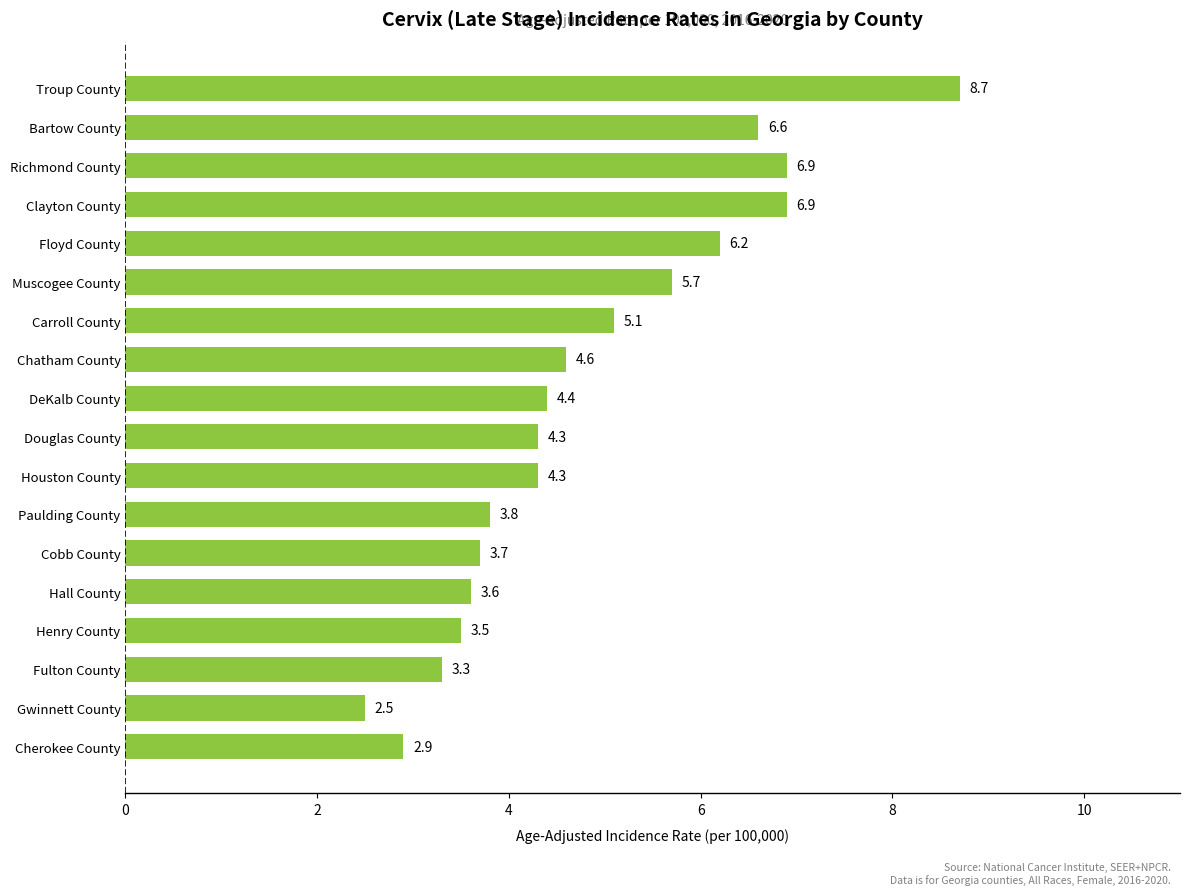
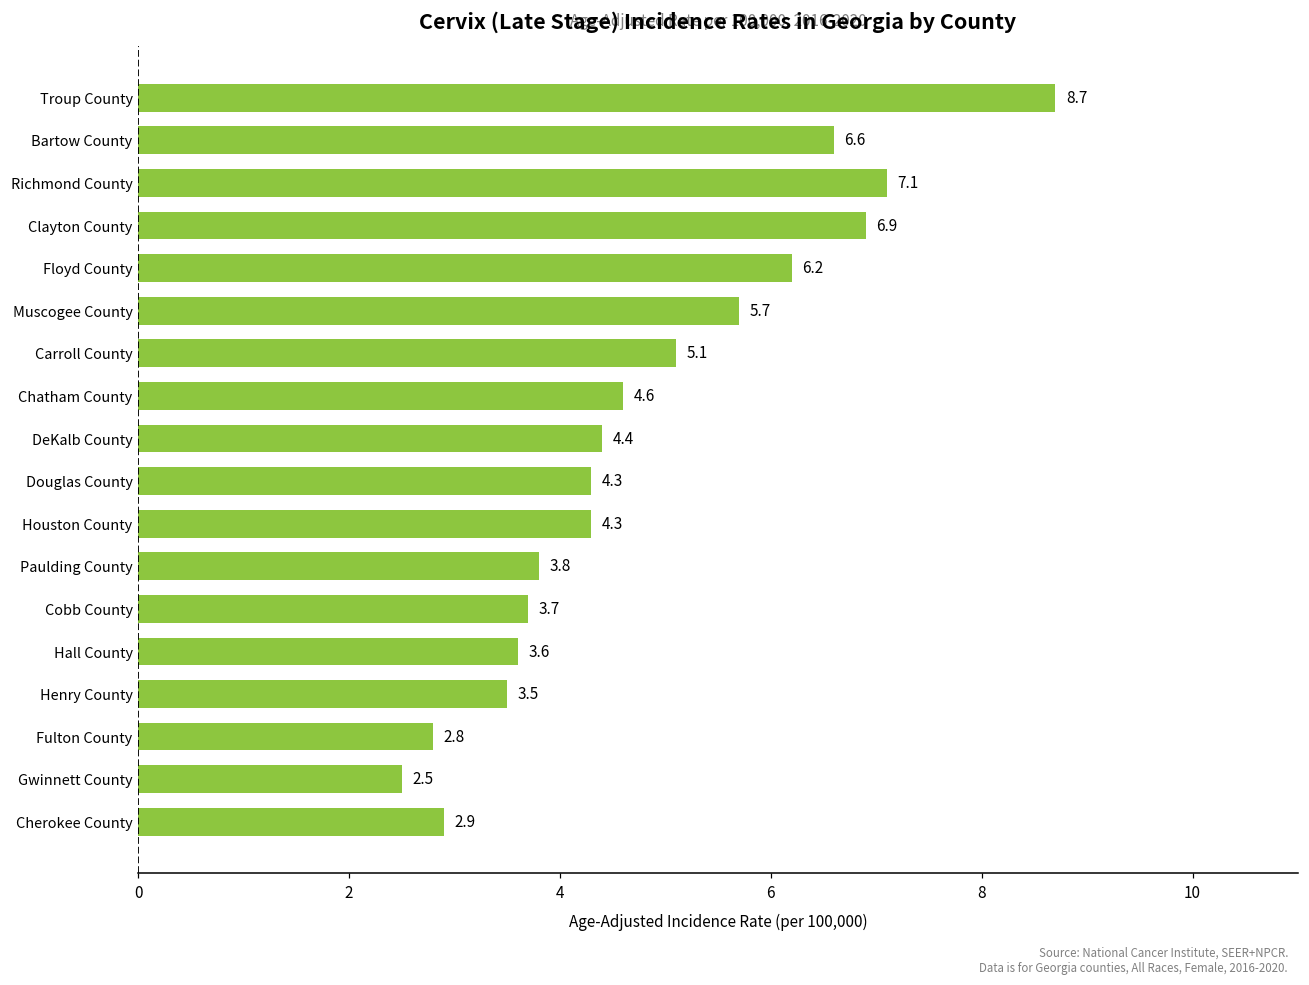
  {
    "Troup County": 8.7,
    "Bartow County": 6.6,
-   "Richmond County": 6.9,
+   "Richmond County": 7.1,
    "Clayton County": 6.9,
    "Floyd County": 6.2,
    "Muscogee County": 5.7,
    "Carroll County": 5.1,
    "Chatham County": 4.6,
    "DeKalb County": 4.4,
    "Douglas County": 4.3,
    "Houston County": 4.3,
    "Paulding County": 3.8,
    "Cobb County": 3.7,
    "Hall County": 3.6,
    "Henry County": 3.5,
-   "Fulton County": 3.3,
+   "Fulton County": 2.8,
    "Gwinnett County": 2.5,
    "Cherokee County": 2.9
  }
